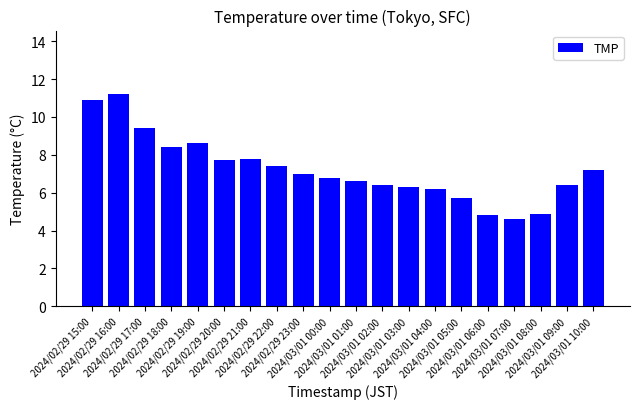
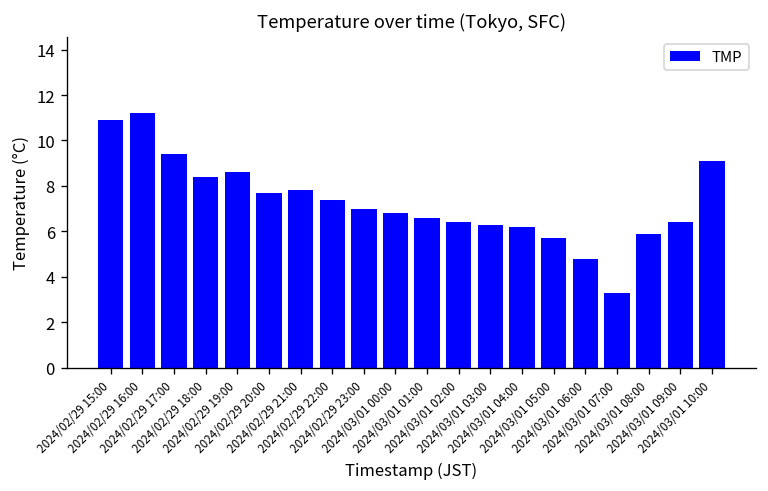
  {
    "2024/02/29 15:00": 10.9,
    "2024/02/29 16:00": 11.2,
    "2024/02/29 17:00": 9.4,
    "2024/02/29 18:00": 8.4,
    "2024/02/29 19:00": 8.6,
    "2024/02/29 20:00": 7.7,
    "2024/02/29 21:00": 7.8,
    "2024/02/29 22:00": 7.4,
    "2024/02/29 23:00": 7.0,
    "2024/03/01 00:00": 6.8,
    "2024/03/01 01:00": 6.6,
    "2024/03/01 02:00": 6.4,
    "2024/03/01 03:00": 6.3,
    "2024/03/01 04:00": 6.2,
    "2024/03/01 05:00": 5.7,
    "2024/03/01 06:00": 4.8,
-   "2024/03/01 07:00": 4.6,
-   "2024/03/01 08:00": 4.9,
+   "2024/03/01 07:00": 3.3,
+   "2024/03/01 08:00": 5.9,
    "2024/03/01 09:00": 6.4,
-   "2024/03/01 10:00": 7.2
+   "2024/03/01 10:00": 9.1
  }
